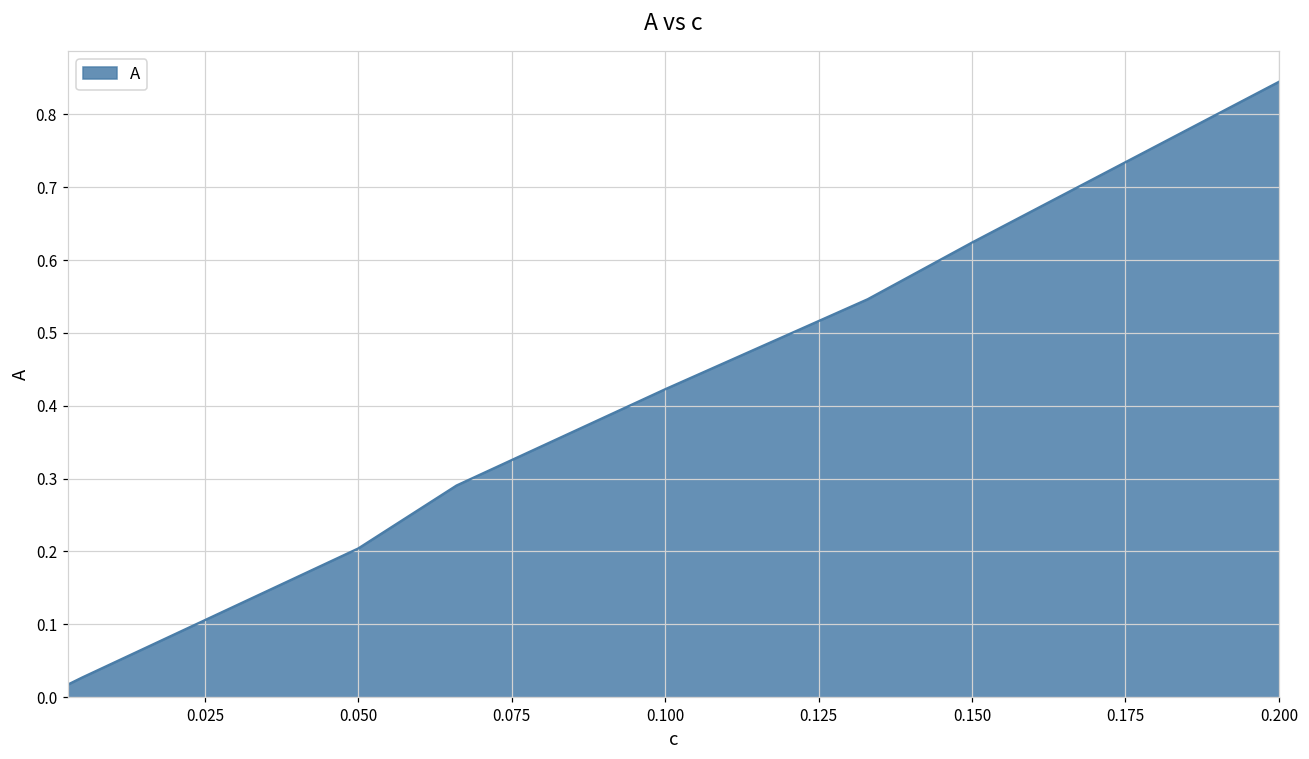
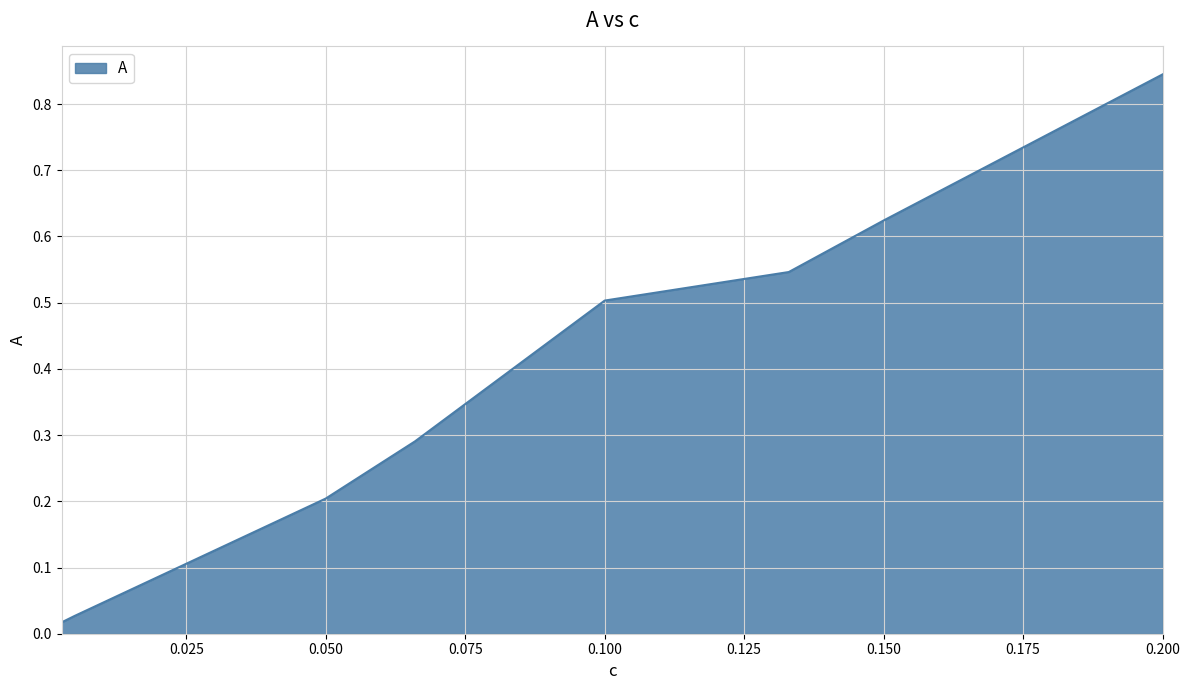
  {
    "0.050": 0.20,
-   "0.100": 0.42,
+   "0.100": 0.50,
    "0.150": 0.62,
    "0.200": 0.84
  }
